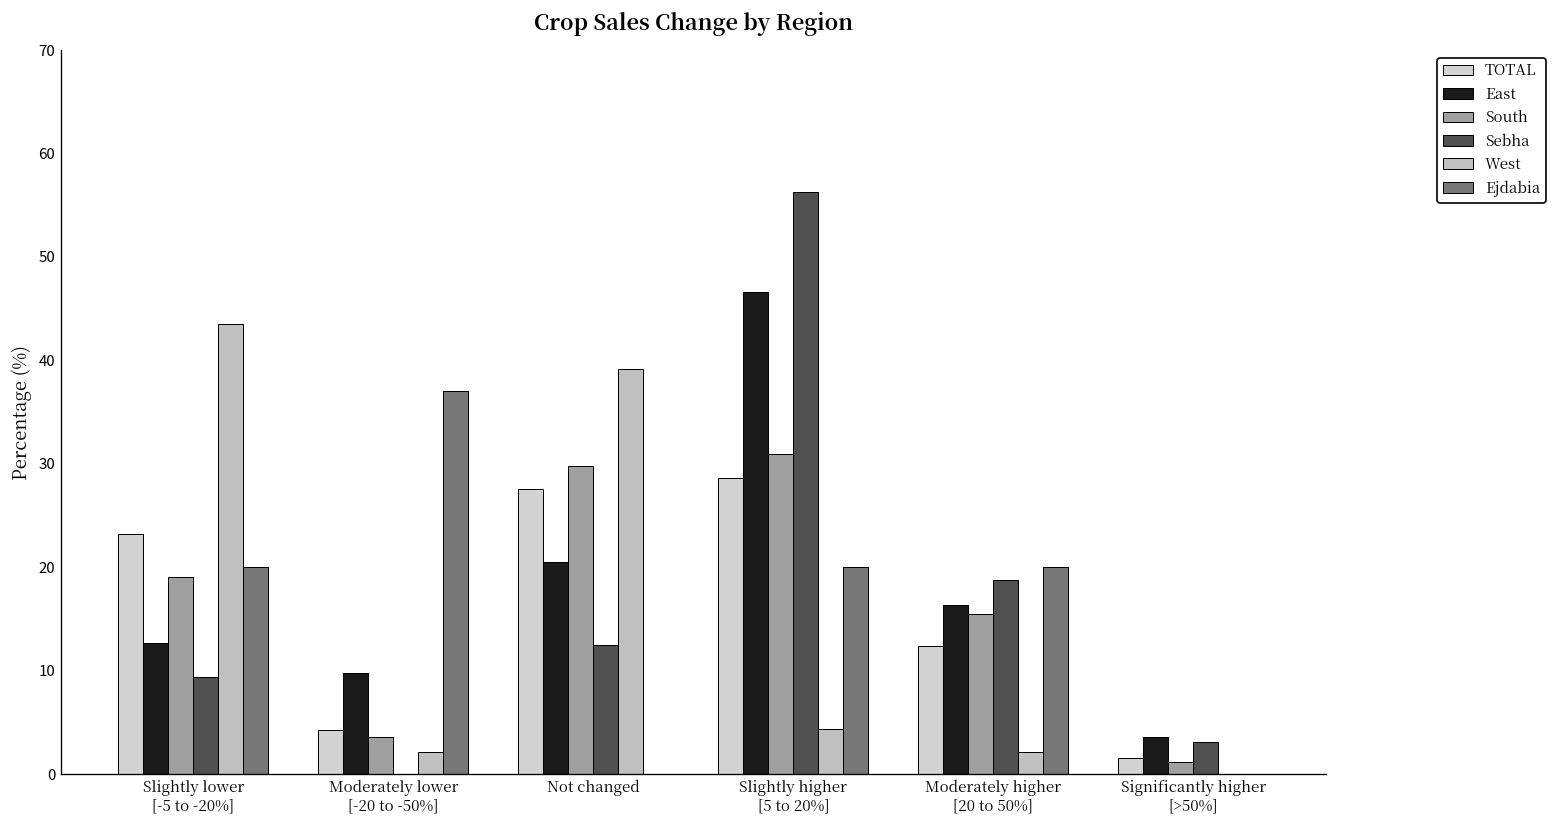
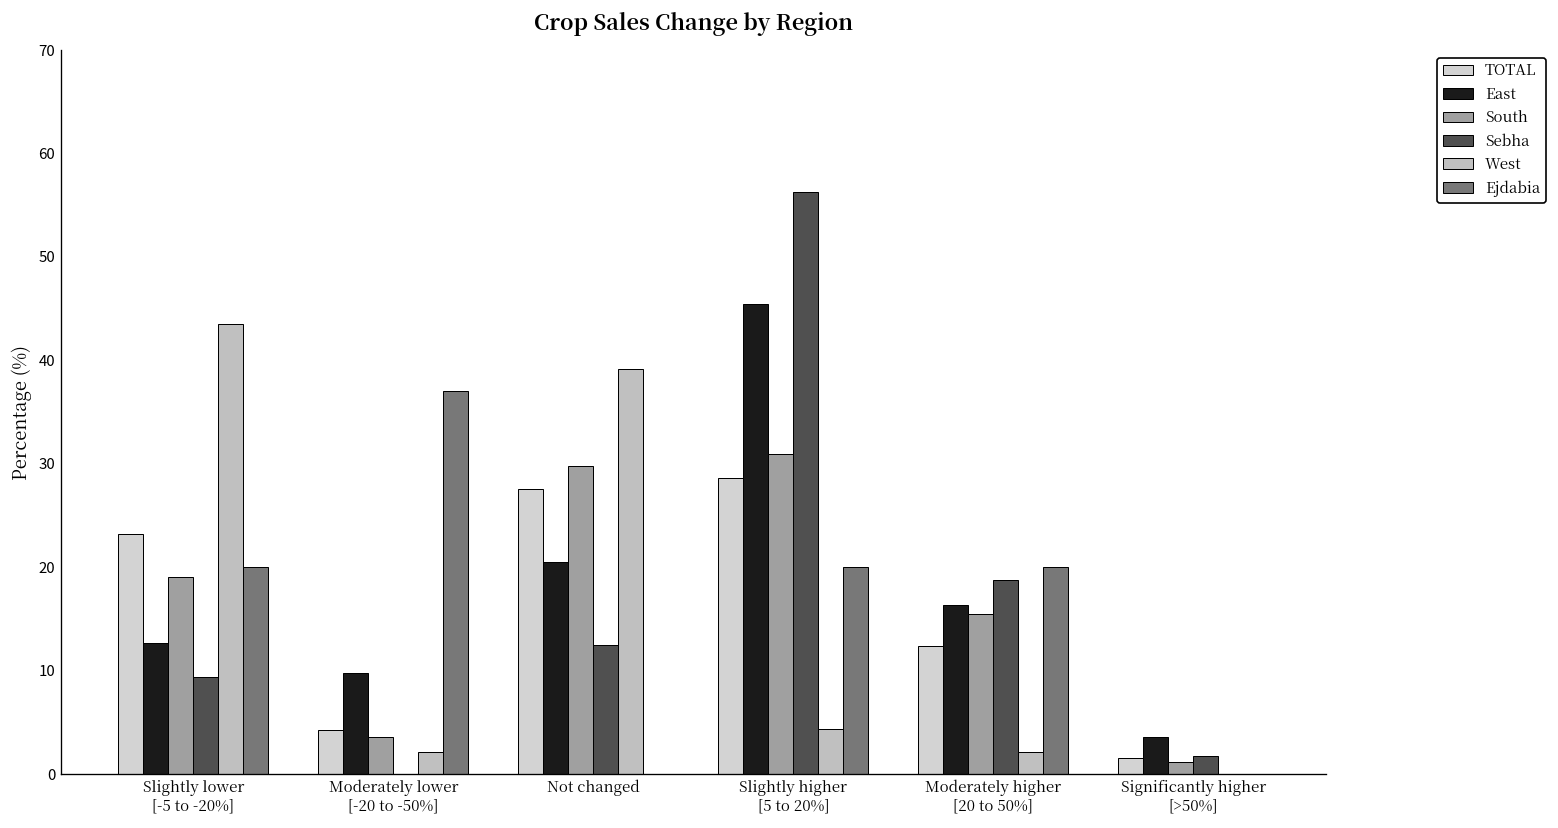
  {
    "East": {
      "Slightly lower [-5 to -20%]": 13,
      "Moderately lower [-20 to -50%]": 10,
      "Not changed": 20,
-     "Slightly higher [5 to 20%]": 47,
+     "Slightly higher [5 to 20%]": 45,
      "Moderately higher [20 to 50%]": 16,
      "Significantly higher [>50%]": 4
    },
    "Sebha": {
      "Slightly lower [-5 to -20%]": 9,
      "Moderately lower [-20 to -50%]": 0,
      "Not changed": 13,
      "Slightly higher [5 to 20%]": 56,
      "Moderately higher [20 to 50%]": 19,
-     "Significantly higher [>50%]": 3
+     "Significantly higher [>50%]": 2
    },
    "Ejdabia": {
      "Slightly lower [-5 to -20%]": 20,
      "Moderately lower [-20 to -50%]": 37,
      "Not changed": 0,
      "Slightly higher [5 to 20%]": 20,
      "Moderately higher [20 to 50%]": 20,
      "Significantly higher [>50%]": 0
    }
  }
